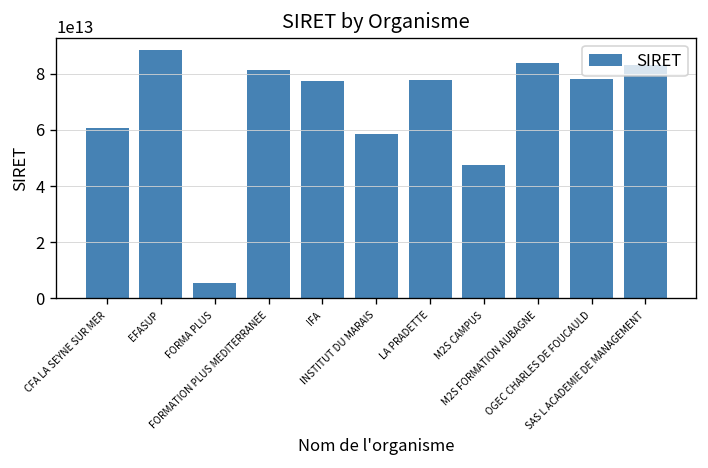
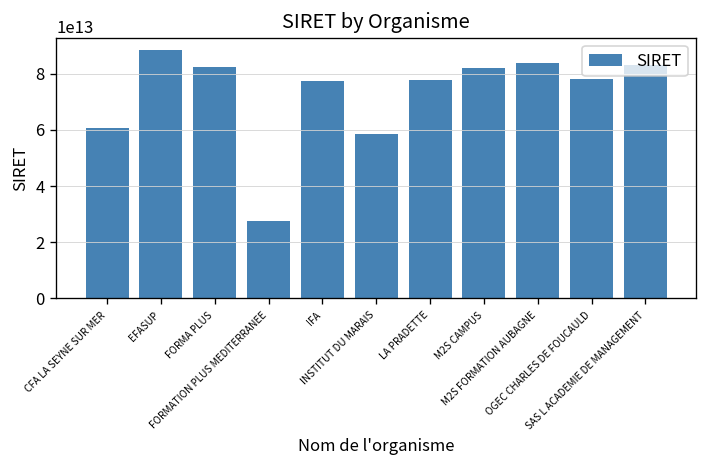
  {
    "CFA LA SEYNE SUR MER": 61000000000000,
    "EFASUP": 88000000000000,
-   "FORMA PLUS": 6000000000000,
-   "FORMATION PLUS MEDITERRANEE": 81000000000000,
+   "FORMA PLUS": 82000000000000,
+   "FORMATION PLUS MEDITERRANEE": 28000000000000,
    "IFA": 77000000000000,
    "INSTITUT DU MARAIS": 59000000000000,
    "LA PRADETTE": 78000000000000,
-   "M2S CAMPUS": 47000000000000,
+   "M2S CAMPUS": 82000000000000,
    "M2S FORMATION AUBAGNE": 84000000000000,
    "OGEC CHARLES DE FOUCAULD": 78000000000000
  }
